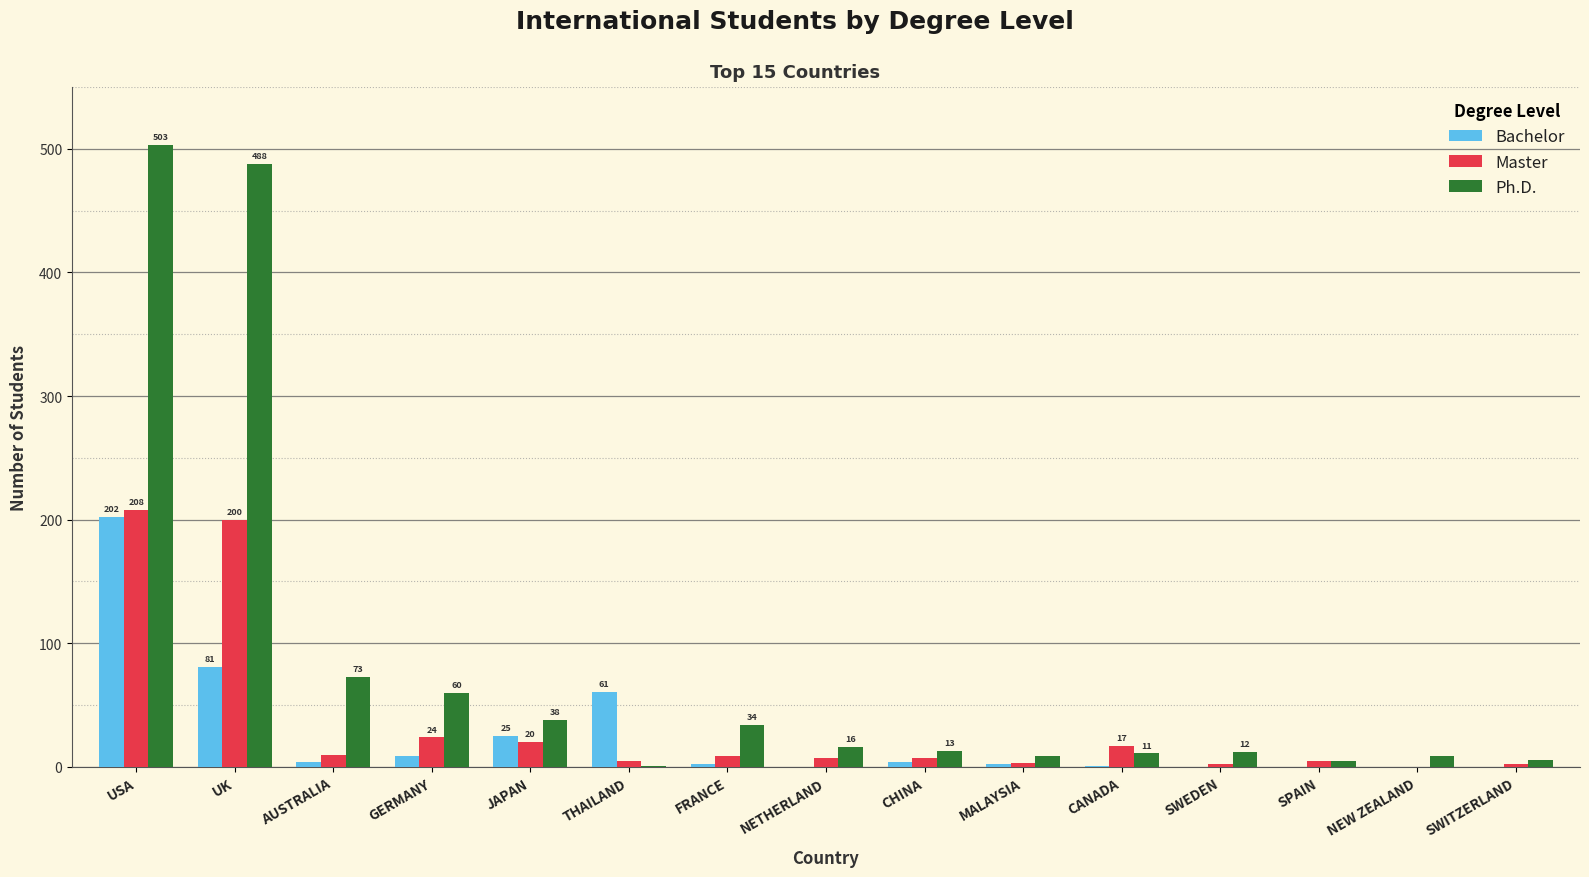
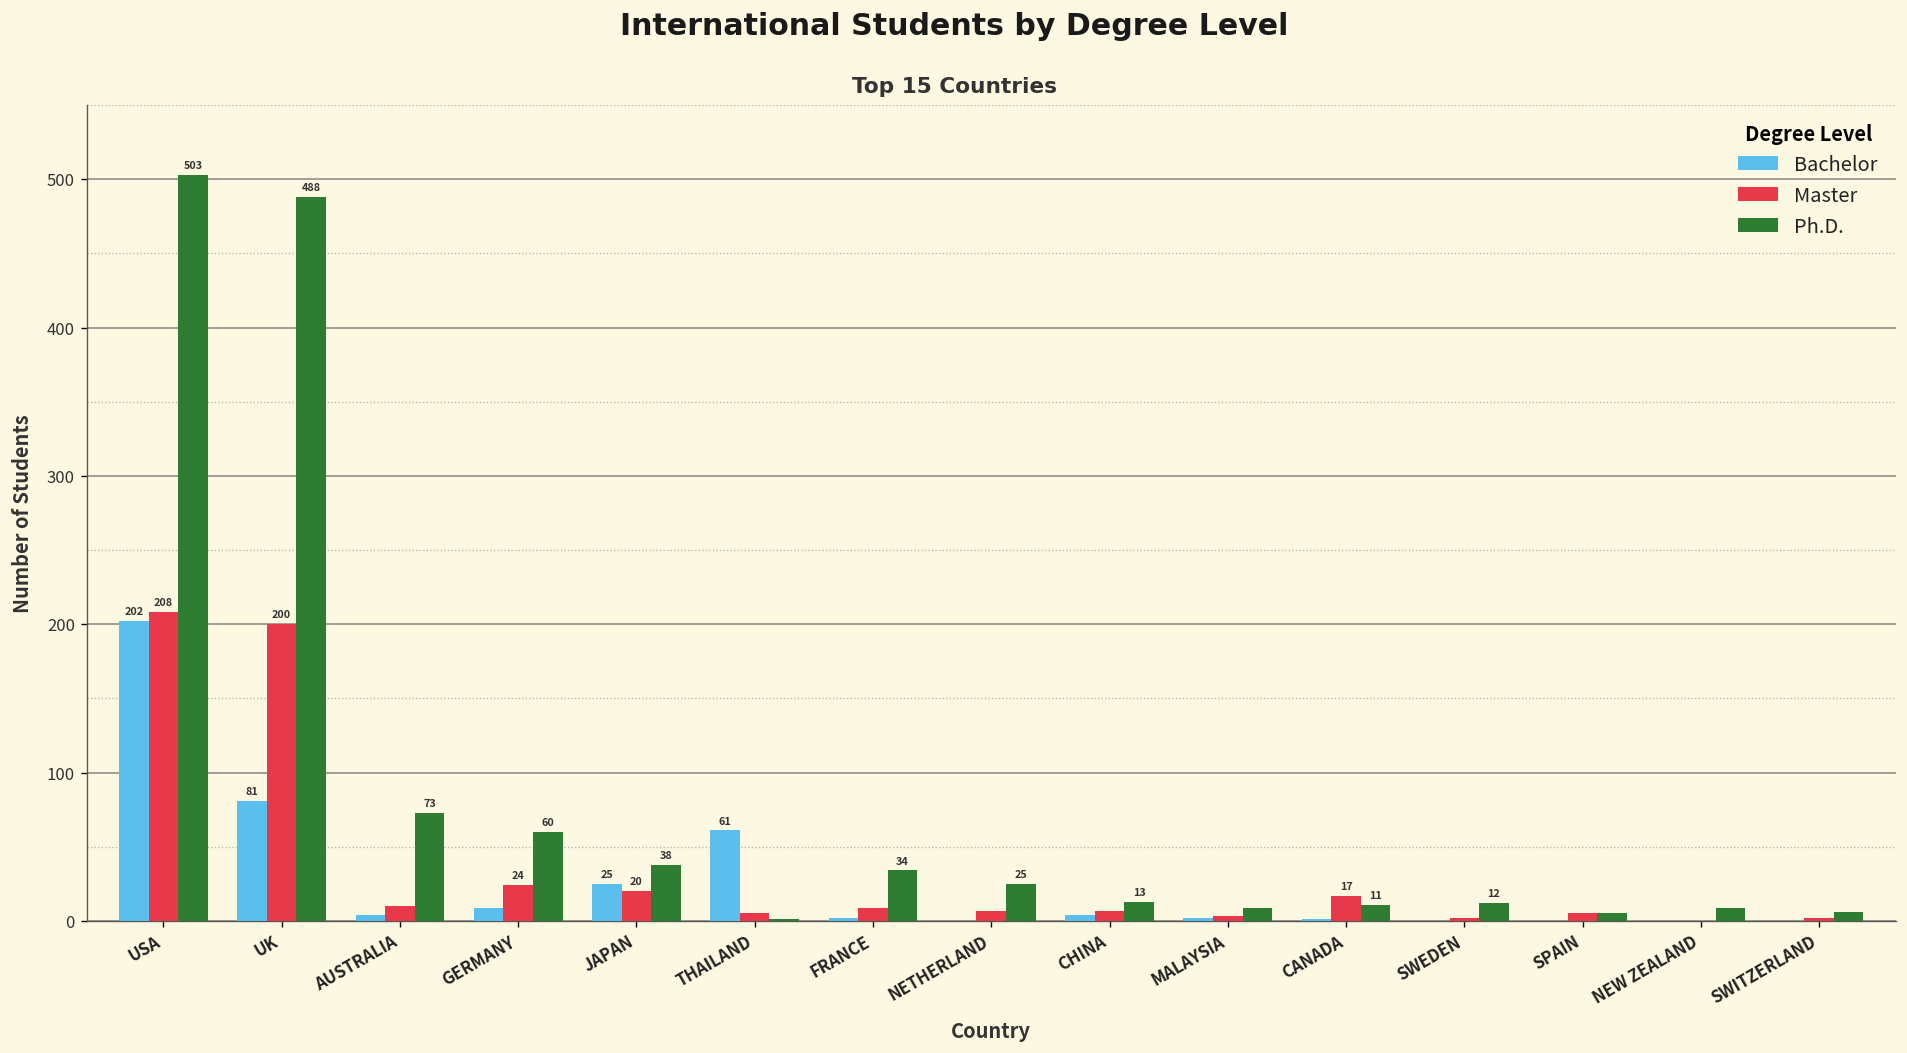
  {
    "Bachelor": {
      "USA": 202,
      "UK": 81,
      "JAPAN": 25,
      "THAILAND": 61
    },
    "Master": {
      "USA": 208,
      "UK": 200,
      "GERMANY": 24,
      "JAPAN": 20,
      "CANADA": 17
    },
    "Ph.D.": {
      "USA": 503,
      "UK": 488,
      "AUSTRALIA": 73,
      "GERMANY": 60,
      "JAPAN": 38,
      "FRANCE": 34,
-     "NETHERLAND": 16,
+     "NETHERLAND": 25,
      "CHINA": 13,
      "CANADA": 11,
      "SWEDEN": 12
    }
  }
